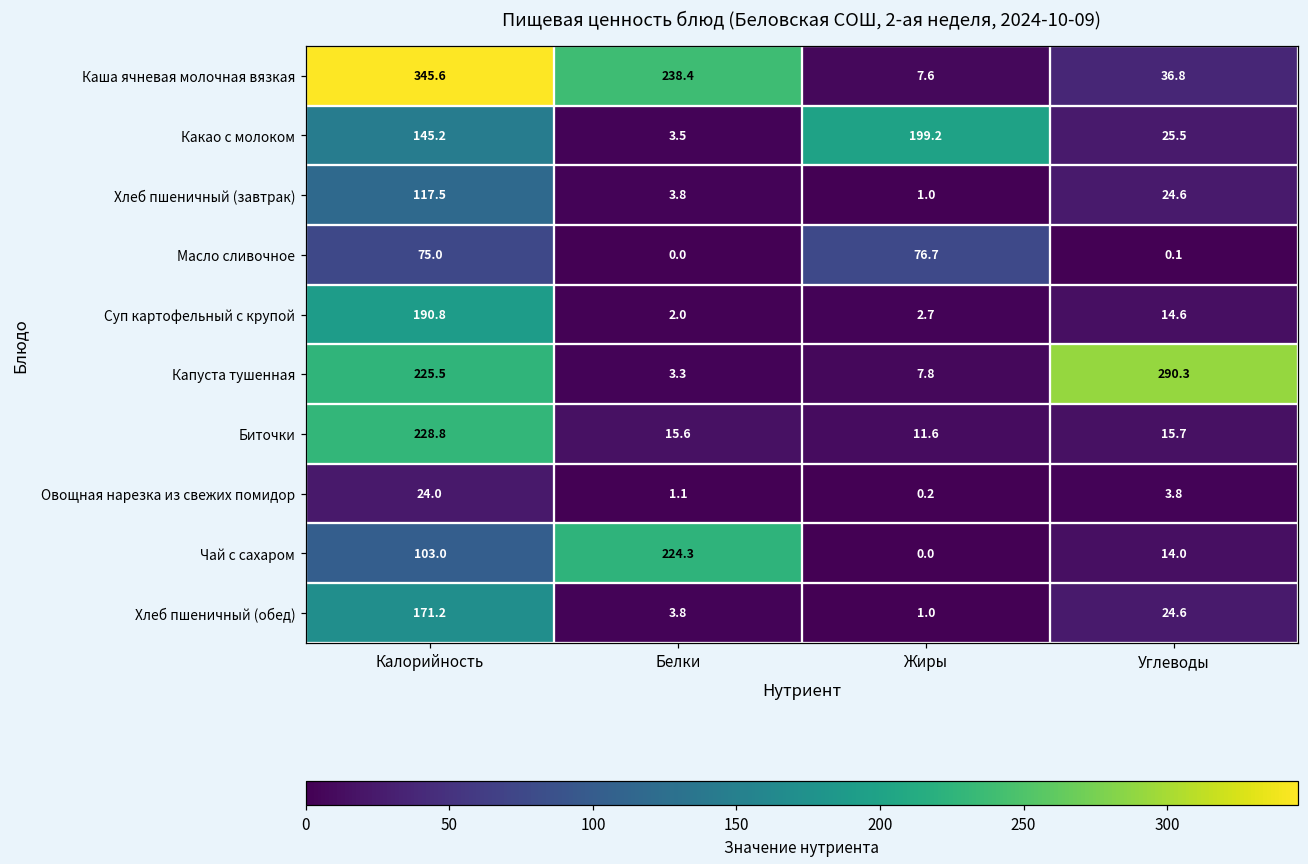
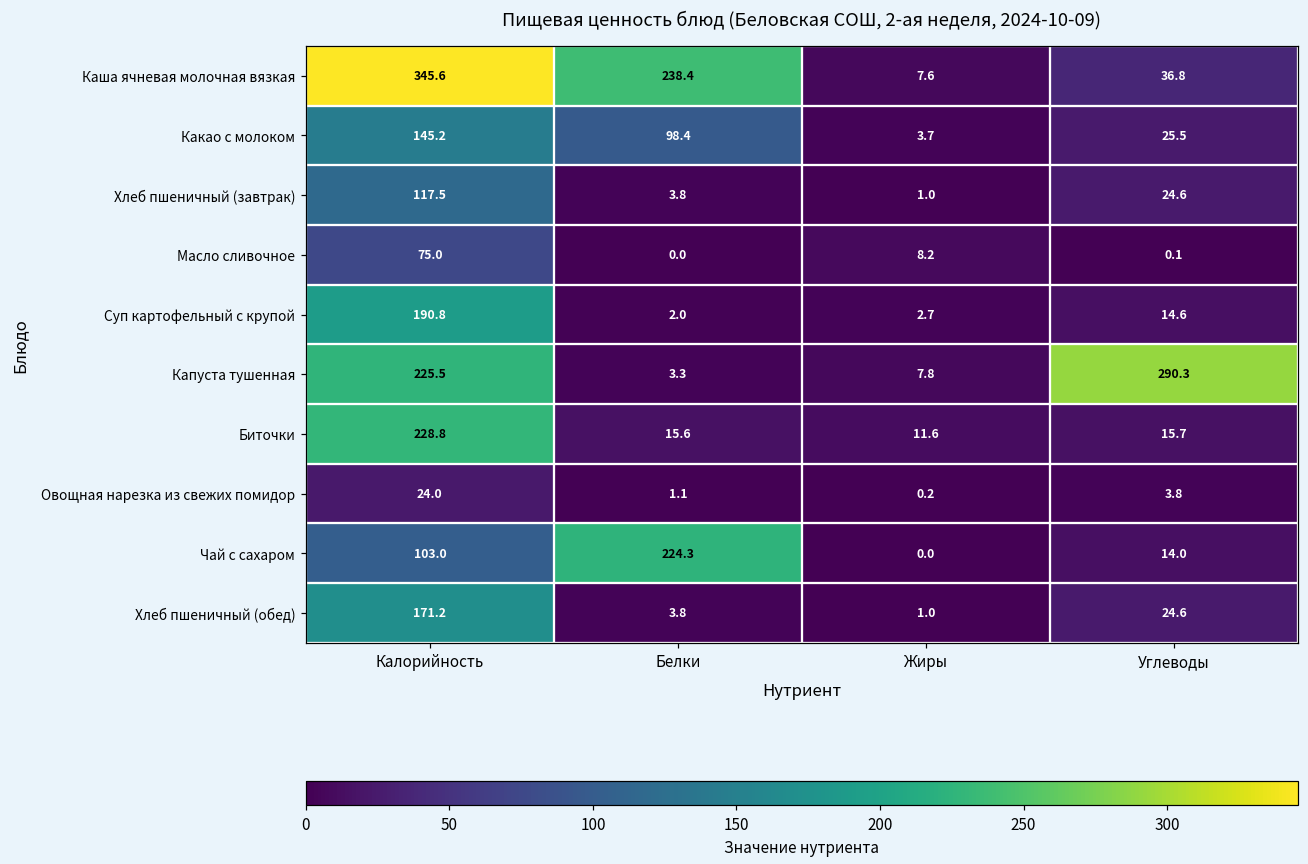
  {
    "Каша ячневая молочная вязкая": {
      "Калорийность": 345.6,
      "Белки": 238.4,
      "Жиры": 7.6,
      "Углеводы": 36.8
    },
    "Какао с молоком": {
      "Калорийность": 145.2,
-     "Белки": 3.5,
-     "Жиры": 199.2,
+     "Белки": 98.4,
+     "Жиры": 3.7,
      "Углеводы": 25.5
    },
    "Хлеб пшеничный (завтрак)": {
      "Калорийность": 117.5,
      "Белки": 3.8,
      "Жиры": 1.0,
      "Углеводы": 24.6
    },
    "Масло сливочное": {
      "Калорийность": 75.0,
      "Белки": 0.0,
-     "Жиры": 76.7,
+     "Жиры": 8.2,
      "Углеводы": 0.1
    },
    "Суп картофельный с крупой": {
      "Калорийность": 190.8,
      "Белки": 2.0,
      "Жиры": 2.7,
      "Углеводы": 14.6
    },
    "Капуста тушенная": {
      "Калорийность": 225.5,
      "Белки": 3.3,
      "Жиры": 7.8,
      "Углеводы": 290.3
    },
    "Биточки": {
      "Калорийность": 228.8,
      "Белки": 15.6,
      "Жиры": 11.6,
      "Углеводы": 15.7
    },
    "Овощная нарезка из свежих помидор": {
      "Калорийность": 24.0,
      "Белки": 1.1,
      "Жиры": 0.2,
      "Углеводы": 3.8
    },
    "Чай с сахаром": {
      "Калорийность": 103.0,
      "Белки": 224.3,
      "Жиры": 0.0,
      "Углеводы": 14.0
    },
    "Хлеб пшеничный (обед)": {
      "Калорийность": 171.2,
      "Белки": 3.8,
      "Жиры": 1.0,
      "Углеводы": 24.6
    }
  }
